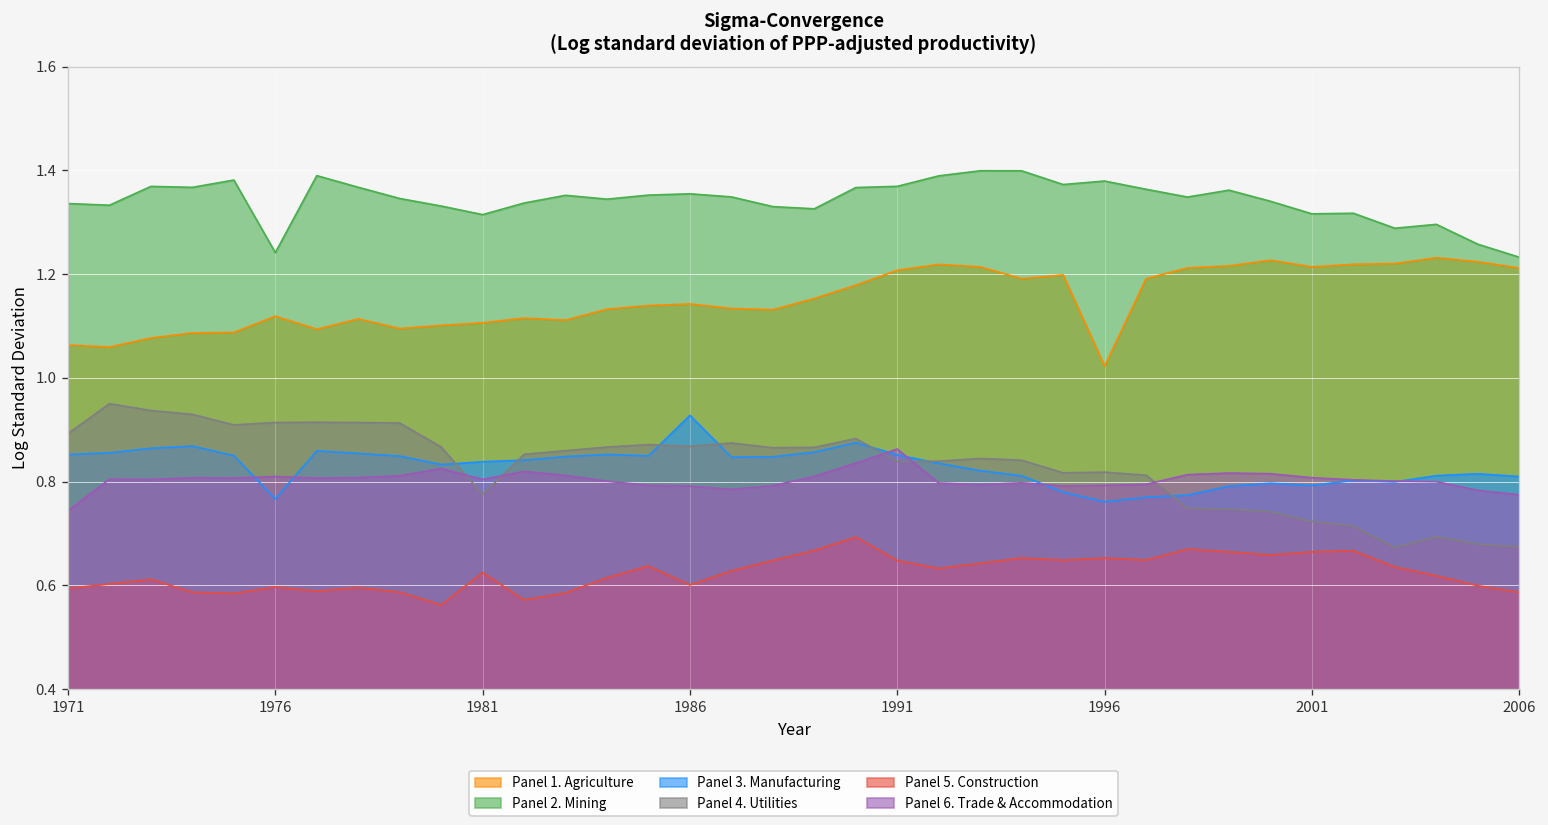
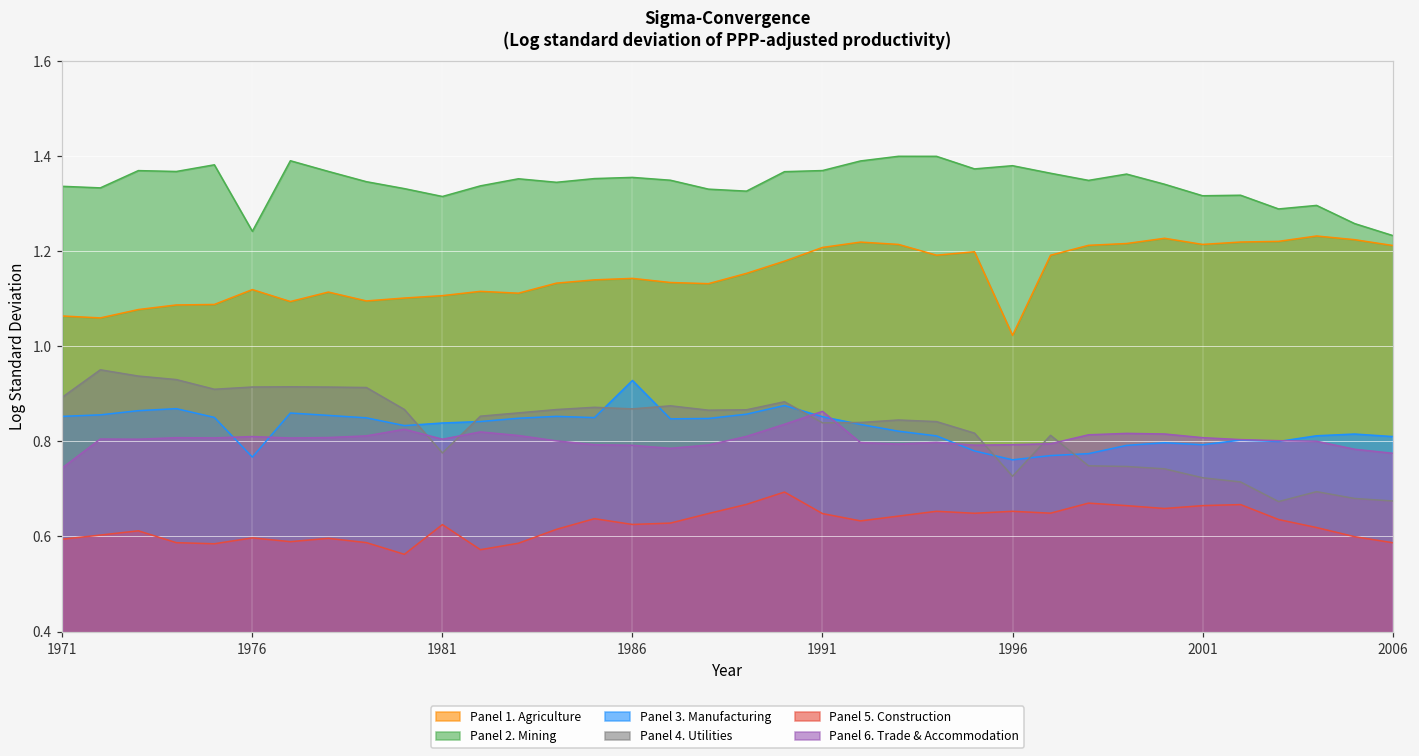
  {
    "Panel 1. Agriculture": {
      "1971": 1.06,
      "1976": 1.12,
      "1981": 1.11,
      "1986": 1.14,
      "1991": 1.21,
      "1996": 1.02,
      "2001": 1.21,
      "2006": 1.21
    },
    "Panel 2. Mining": {
      "1971": 1.34,
      "1976": 1.24,
      "1981": 1.31,
      "1986": 1.35,
      "1991": 1.37,
      "1996": 1.38,
      "2001": 1.32,
      "2006": 1.23
    },
    "Panel 3. Manufacturing": {
      "1971": 0.85,
      "1976": 0.77,
      "1981": 0.84,
      "1986": 0.93,
      "1991": 0.85,
      "1996": 0.76,
      "2001": 0.79,
      "2006": 0.81
    },
    "Panel 4. Utilities": {
      "1971": 0.89,
      "1976": 0.91,
      "1981": 0.78,
      "1986": 0.87,
      "1991": 0.84,
-     "1996": 0.82,
+     "1996": 0.73,
      "2001": 0.72,
      "2006": 0.67
    },
    "Panel 5. Construction": {
      "1971": 0.59,
      "1976": 0.60,
      "1981": 0.62,
-     "1986": 0.60,
+     "1986": 0.63,
      "1991": 0.65,
      "1996": 0.65,
      "2001": 0.66,
      "2006": 0.59
    },
    "Panel 6. Trade & Accommodation": {
      "1971": 0.74,
      "1976": 0.81,
      "1981": 0.80,
      "1986": 0.79,
      "1991": 0.86,
      "1996": 0.79,
      "2001": 0.81,
      "2006": 0.77
    }
  }
